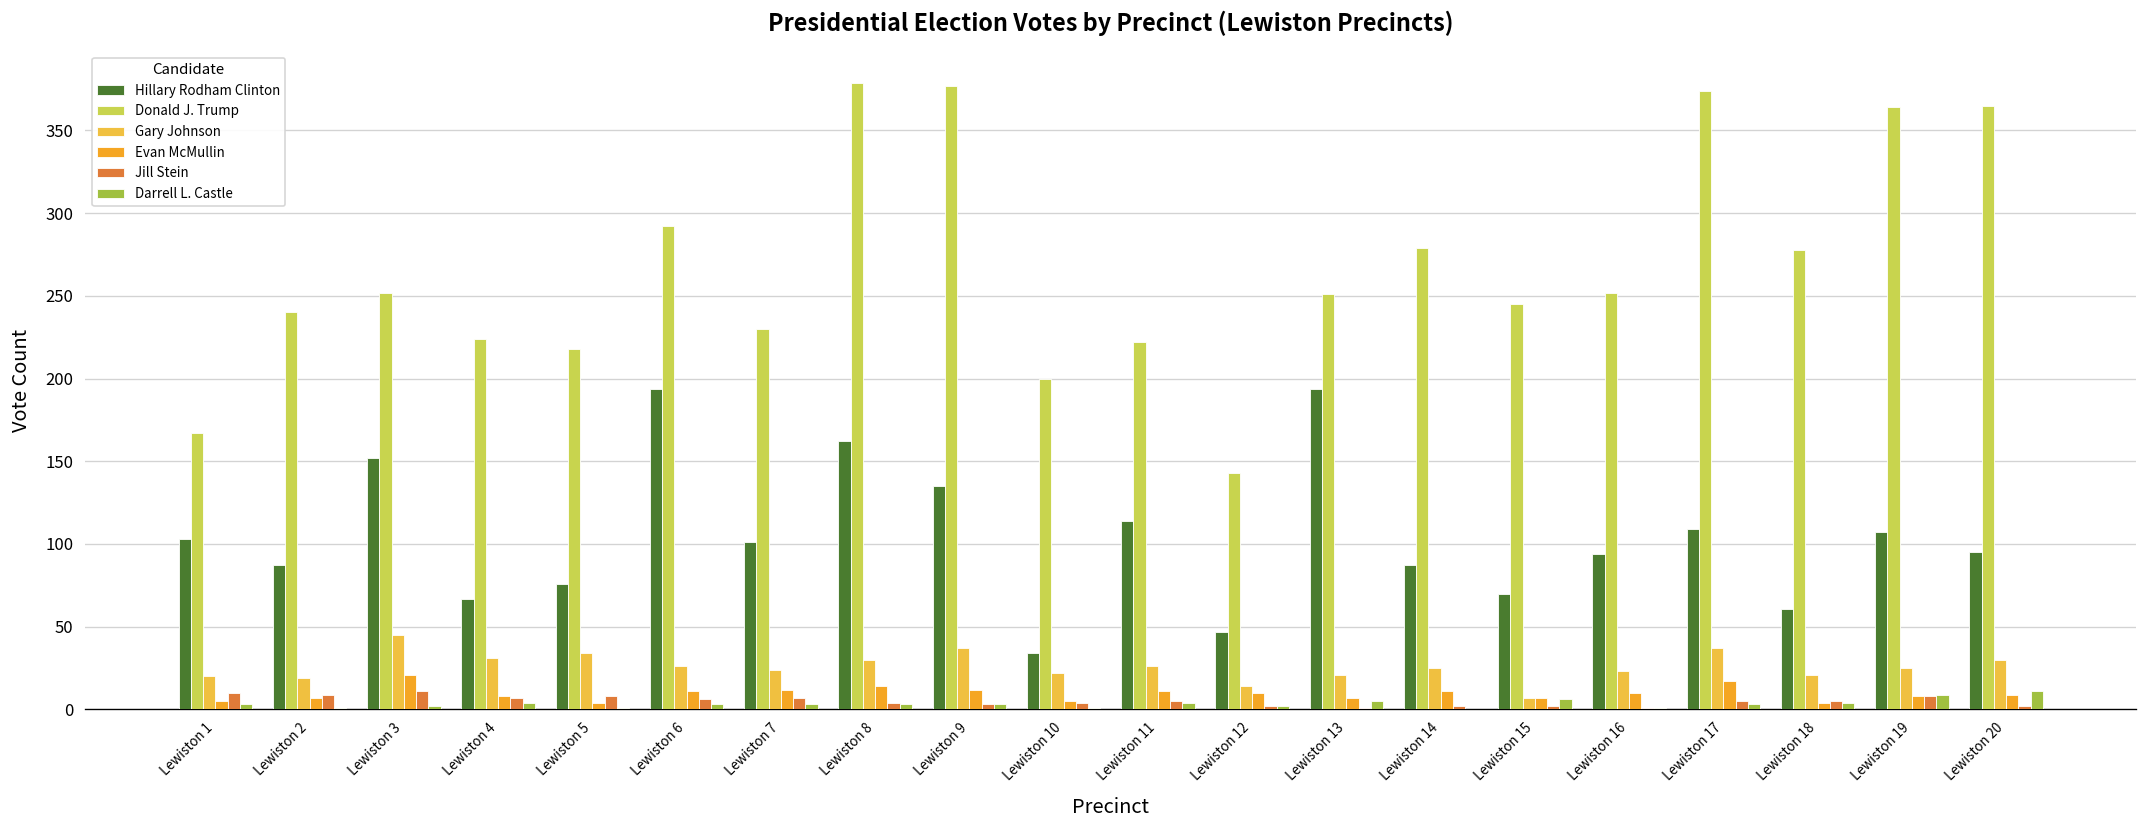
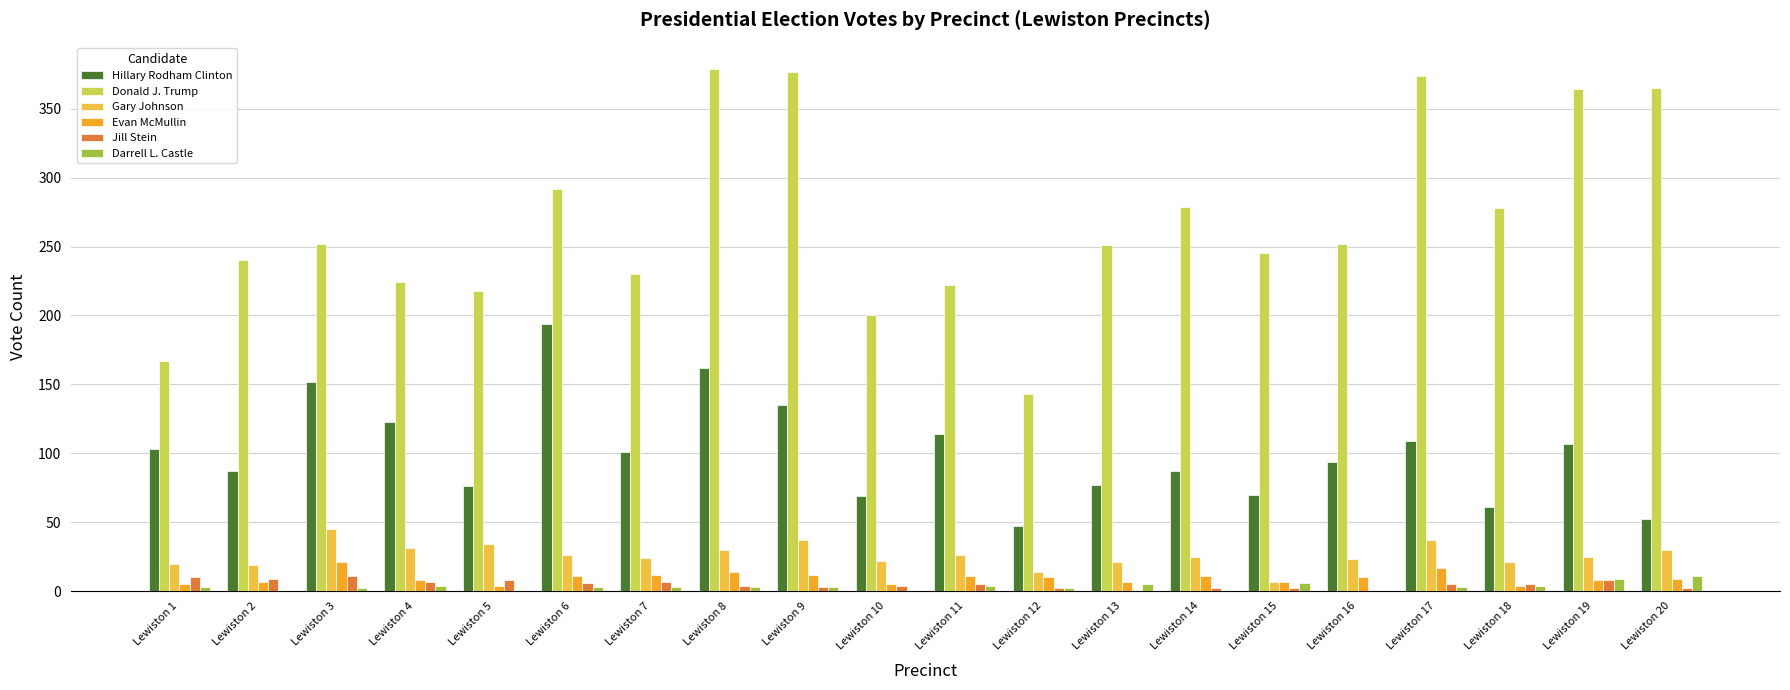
  {
    "Hillary Rodham Clinton": {
      "Lewiston 1": 103,
      "Lewiston 2": 87,
      "Lewiston 3": 152,
-     "Lewiston 4": 67,
+     "Lewiston 4": 123,
      "Lewiston 5": 76,
      "Lewiston 6": 194,
      "Lewiston 7": 101,
      "Lewiston 8": 162,
      "Lewiston 9": 135,
-     "Lewiston 10": 34,
+     "Lewiston 10": 69,
      "Lewiston 11": 114,
      "Lewiston 12": 47,
-     "Lewiston 13": 194,
+     "Lewiston 13": 77,
      "Lewiston 14": 87,
      "Lewiston 15": 70,
      "Lewiston 16": 94,
      "Lewiston 17": 109,
      "Lewiston 18": 61,
      "Lewiston 19": 107,
-     "Lewiston 20": 95
+     "Lewiston 20": 52
    }
  }
